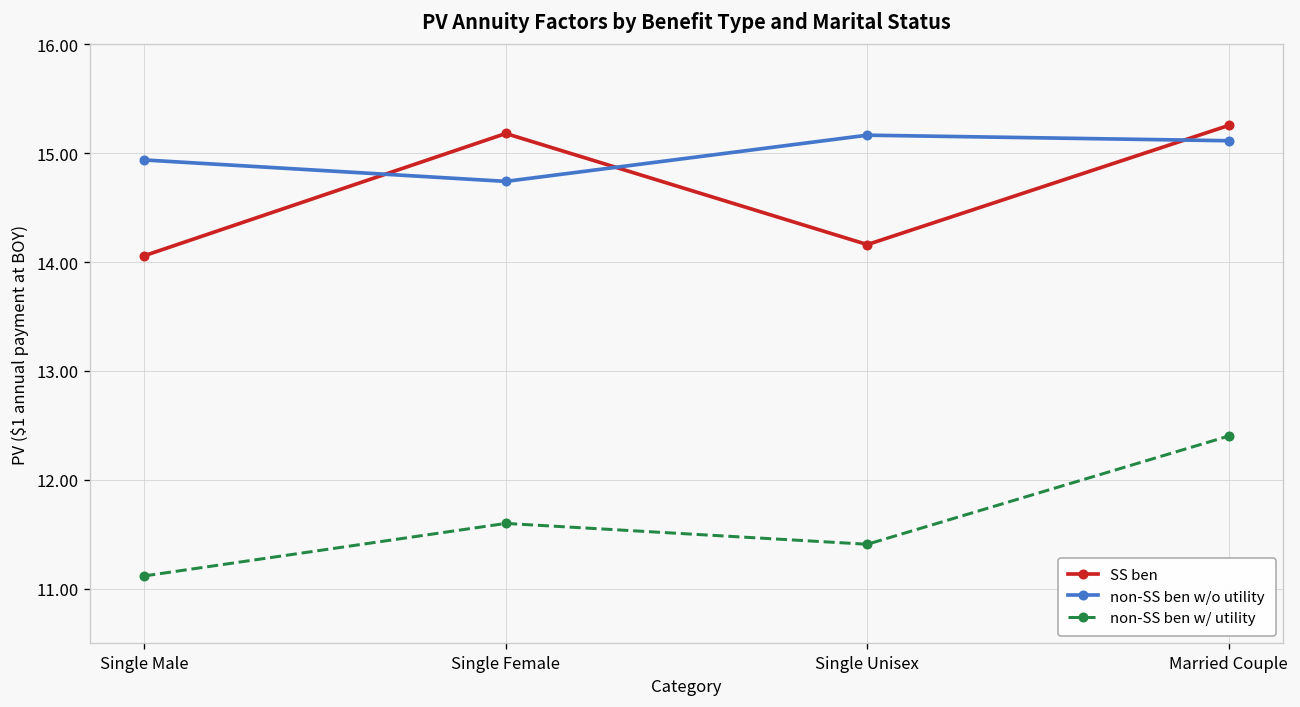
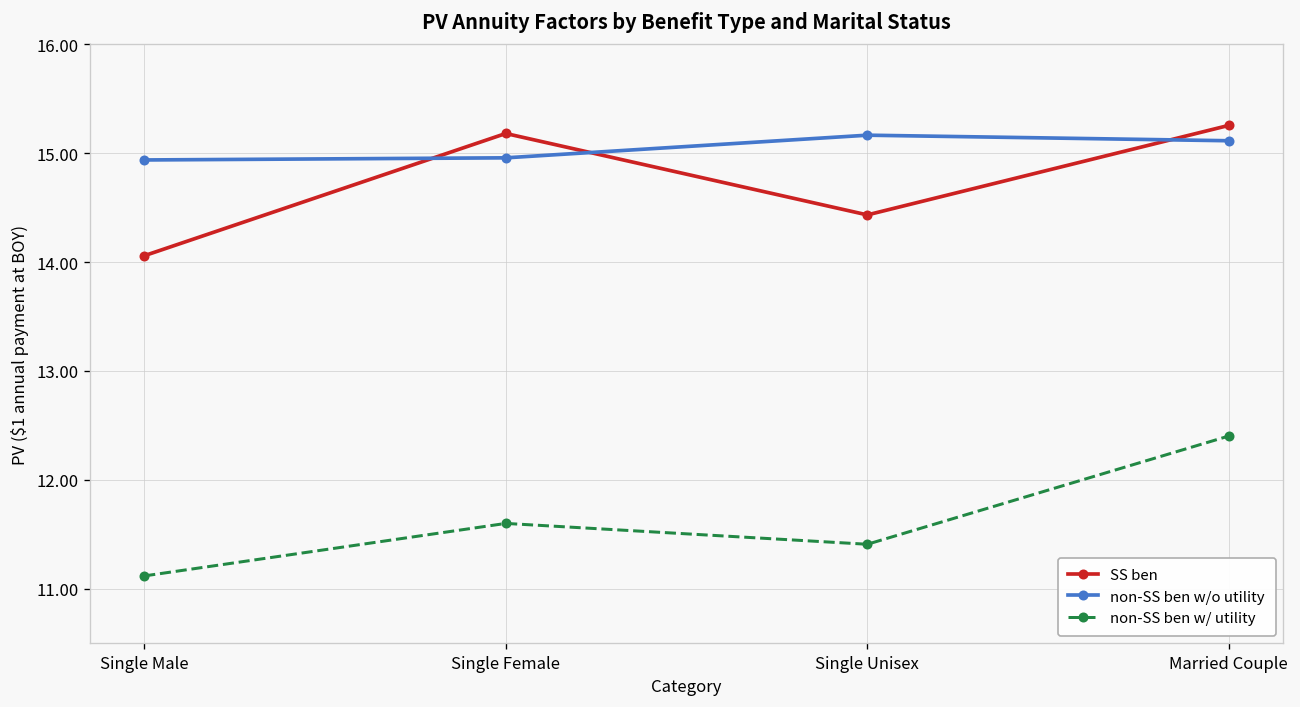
  {
    "SS ben": {
      "Single Male": 14.1,
      "Single Female": 15.2,
-     "Single Unisex": 14.2,
+     "Single Unisex": 14.4,
      "Married Couple": 15.3
    },
    "non-SS ben w/o utility": {
      "Single Male": 14.9,
-     "Single Female": 14.7,
+     "Single Female": 15.0,
      "Single Unisex": 15.2,
      "Married Couple": 15.1
    },
    "non-SS ben w/ utility": {
      "Single Male": 11.1,
      "Single Female": 11.6,
      "Single Unisex": 11.4,
      "Married Couple": 12.4
    }
  }
